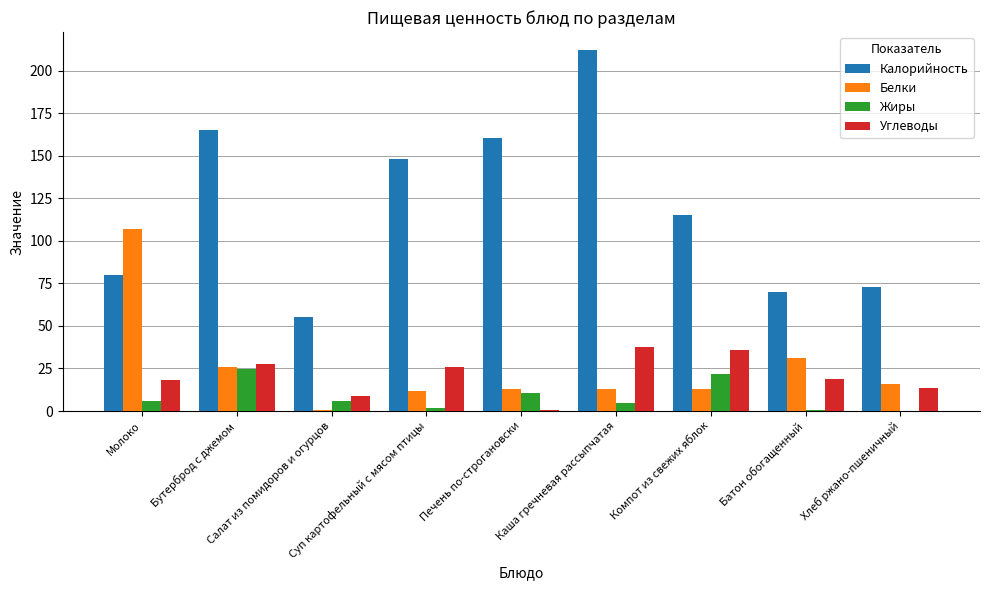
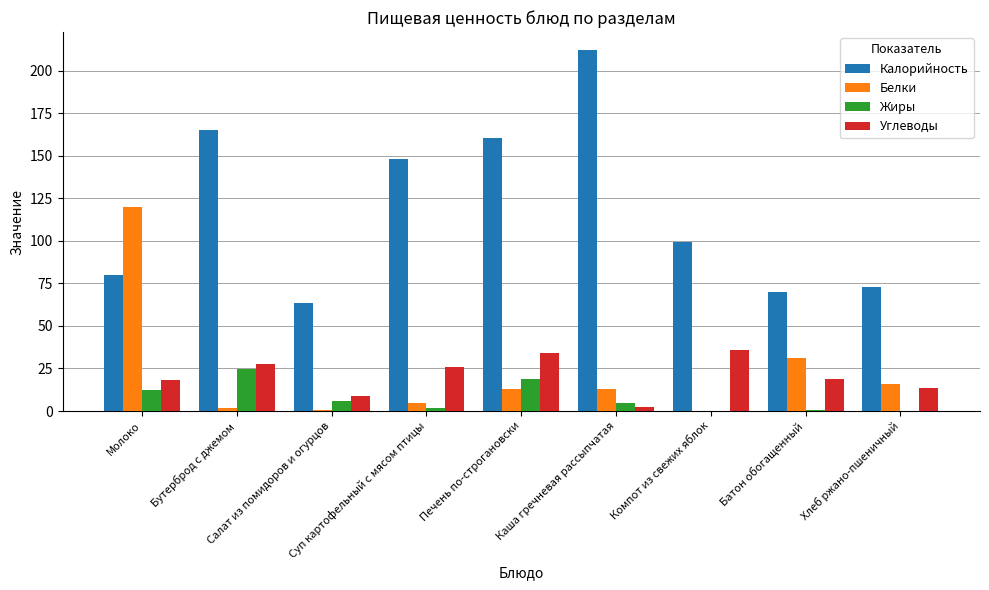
  {
    "Калорийность": {
      "Молоко": 80,
      "Бутерброд с джемом": 165,
-     "Салат из помидоров и огурцов": 55,
+     "Салат из помидоров и огурцов": 64,
      "Суп картофельный с мясом птицы": 148,
      "Печень по-строгановски": 160,
      "Каша гречневая рассыпчатая": 212,
-     "Компот из свежих яблок": 115,
+     "Компот из свежих яблок": 99,
      "Батон обогащенный": 70,
      "Хлеб ржано-пшеничный": 73
    },
    "Белки": {
-     "Молоко": 107,
-     "Бутерброд с джемом": 26,
-     "Суп картофельный с мясом птицы": 12,
+     "Молоко": 120,
+     "Бутерброд с джемом": 2,
+     "Суп картофельный с мясом птицы": 5,
      "Печень по-строгановски": 13,
      "Каша гречневая рассыпчатая": 13,
-     "Компот из свежих яблок": 13,
+     "Компот из свежих яблок": 0,
      "Батон обогащенный": 31,
      "Хлеб ржано-пшеничный": 16
    },
    "Жиры": {
-     "Молоко": 6,
+     "Молоко": 12,
      "Бутерброд с джемом": 25,
      "Салат из помидоров и огурцов": 6,
      "Суп картофельный с мясом птицы": 2,
-     "Печень по-строгановски": 11,
+     "Печень по-строгановски": 19,
      "Каша гречневая рассыпчатая": 5,
-     "Компот из свежих яблок": 22
+     "Компот из свежих яблок": 0
    },
    "Углеводы": {
      "Молоко": 18,
      "Бутерброд с джемом": 28,
      "Салат из помидоров и огурцов": 9,
      "Суп картофельный с мясом птицы": 26,
-     "Печень по-строгановски": 0,
-     "Каша гречневая рассыпчатая": 38,
+     "Печень по-строгановски": 34,
+     "Каша гречневая рассыпчатая": 2,
      "Компот из свежих яблок": 36,
      "Батон обогащенный": 19,
      "Хлеб ржано-пшеничный": 14
    }
  }
